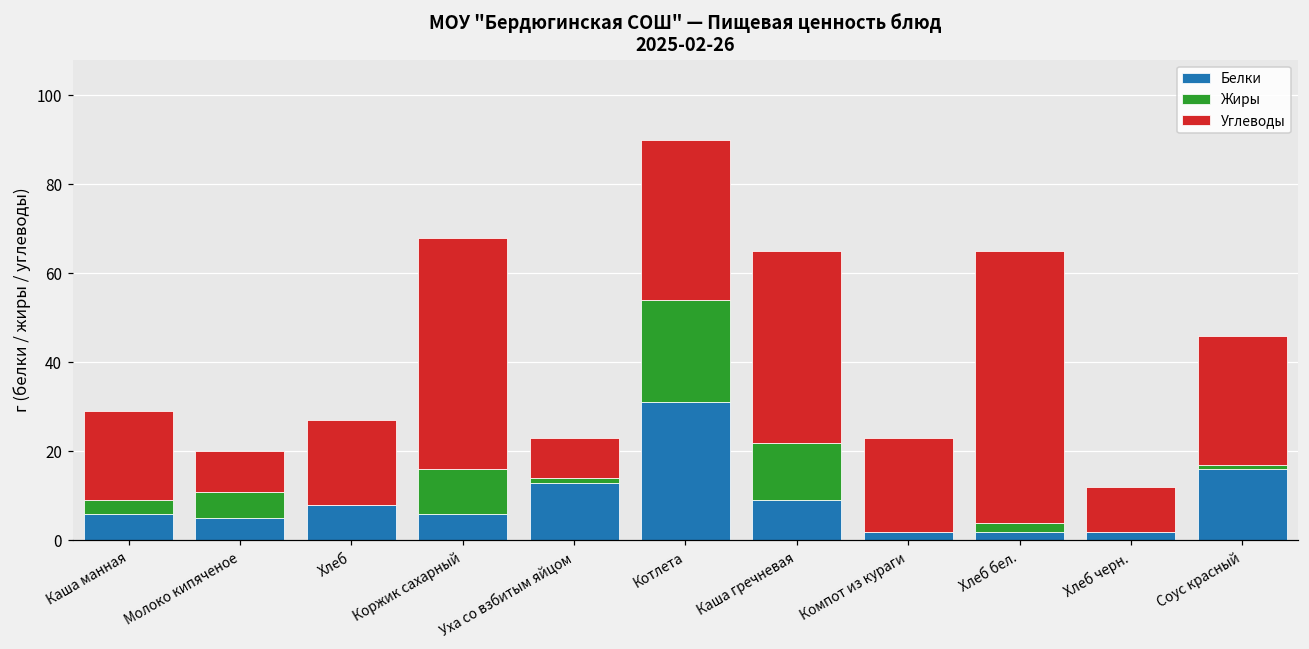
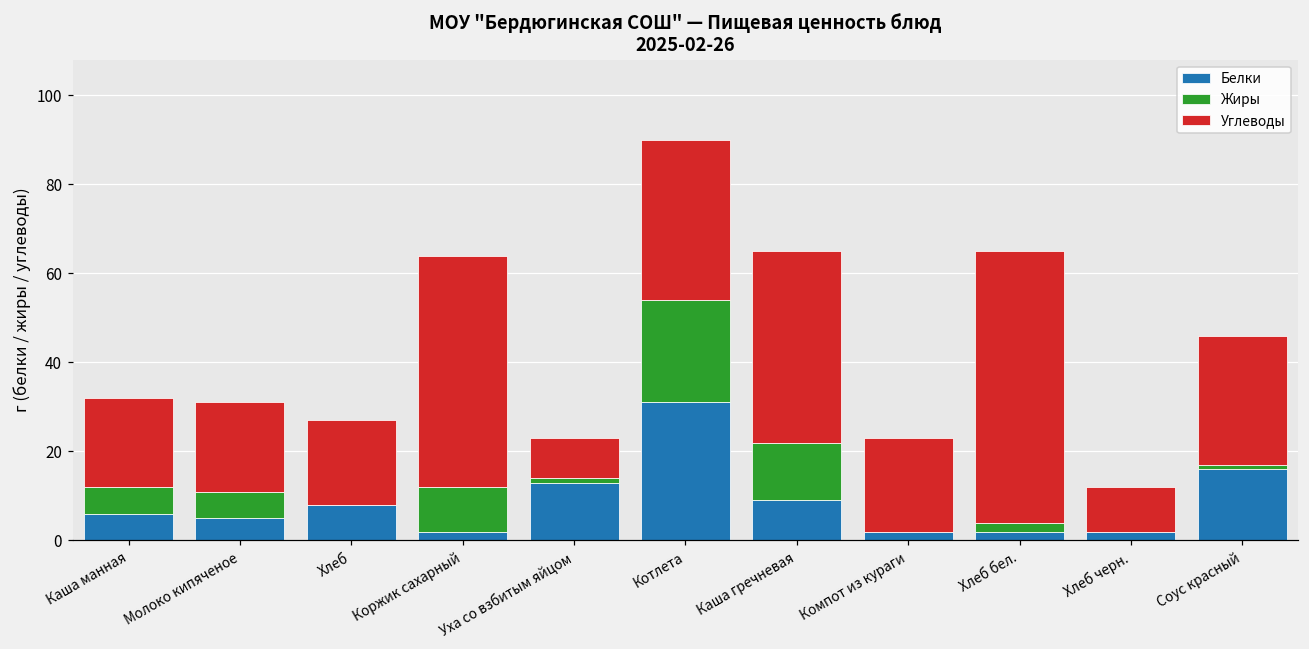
  {
    "Белки": {
      "Каша манная": 6,
      "Молоко кипяченое": 5,
      "Хлеб": 8,
-     "Коржик сахарный": 6,
+     "Коржик сахарный": 2,
      "Уха со взбитым яйцом": 13,
      "Котлета": 31,
      "Каша гречневая": 9,
      "Компот из кураги": 2,
      "Хлеб бел.": 2,
      "Хлеб черн.": 2,
      "Соус красный": 16
    },
    "Жиры": {
-     "Каша манная": 3,
+     "Каша манная": 6,
      "Молоко кипяченое": 6,
      "Хлеб": 0,
      "Коржик сахарный": 10,
      "Уха со взбитым яйцом": 1,
      "Котлета": 23,
      "Каша гречневая": 13,
      "Компот из кураги": 0,
      "Хлеб бел.": 2,
      "Хлеб черн.": 0,
      "Соус красный": 1
    },
    "Углеводы": {
      "Каша манная": 20,
-     "Молоко кипяченое": 9,
+     "Молоко кипяченое": 20,
      "Хлеб": 19,
      "Коржик сахарный": 52,
      "Уха со взбитым яйцом": 9,
      "Котлета": 36,
      "Каша гречневая": 43,
      "Компот из кураги": 21,
      "Хлеб бел.": 61,
      "Хлеб черн.": 10,
      "Соус красный": 29
    }
  }
